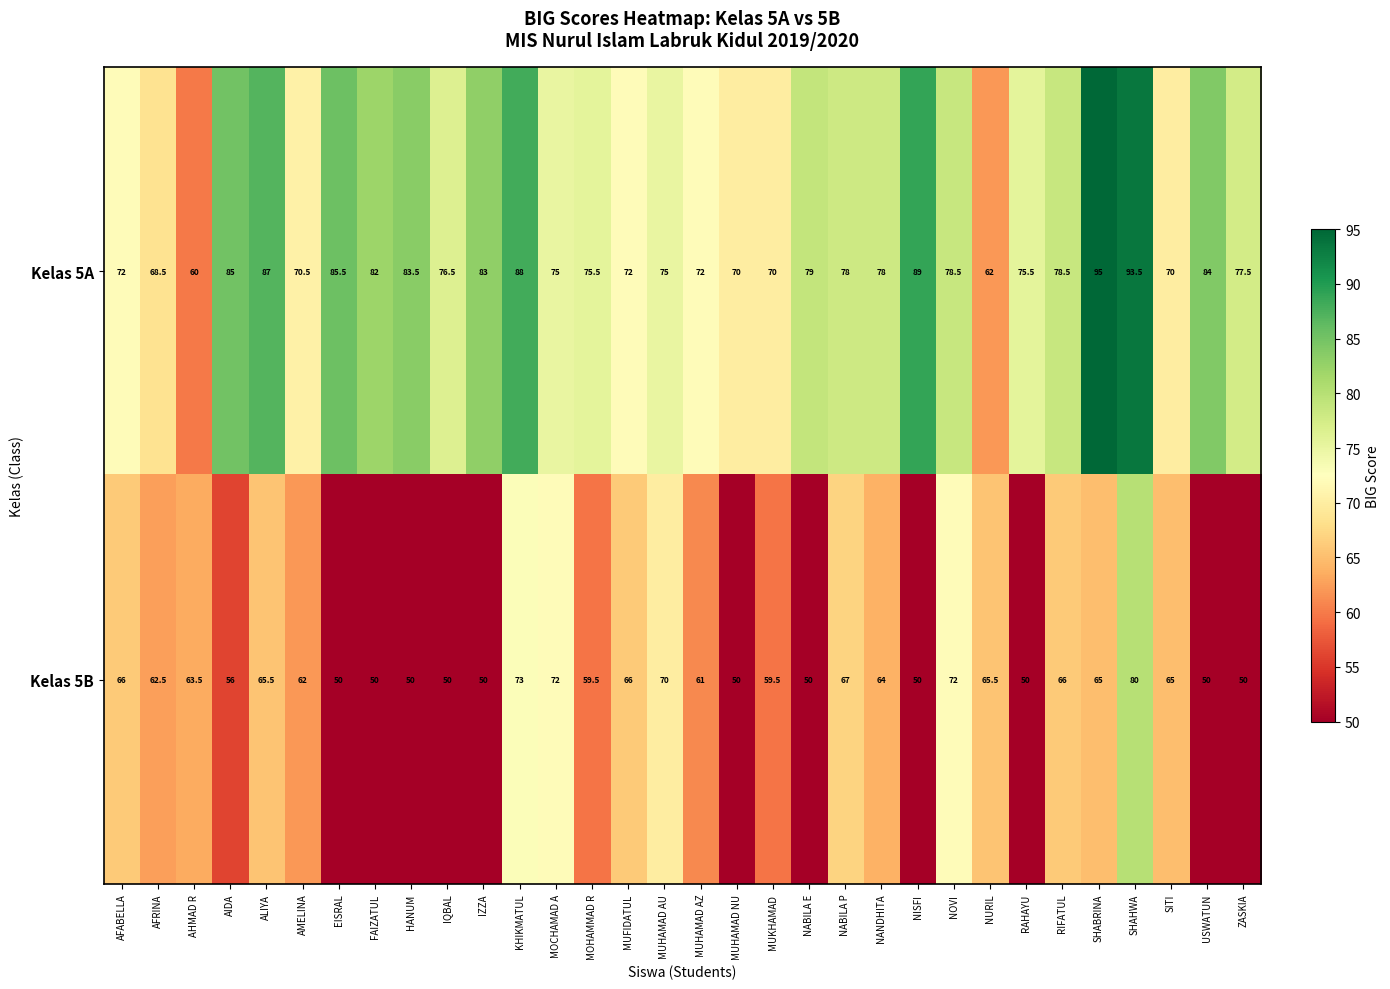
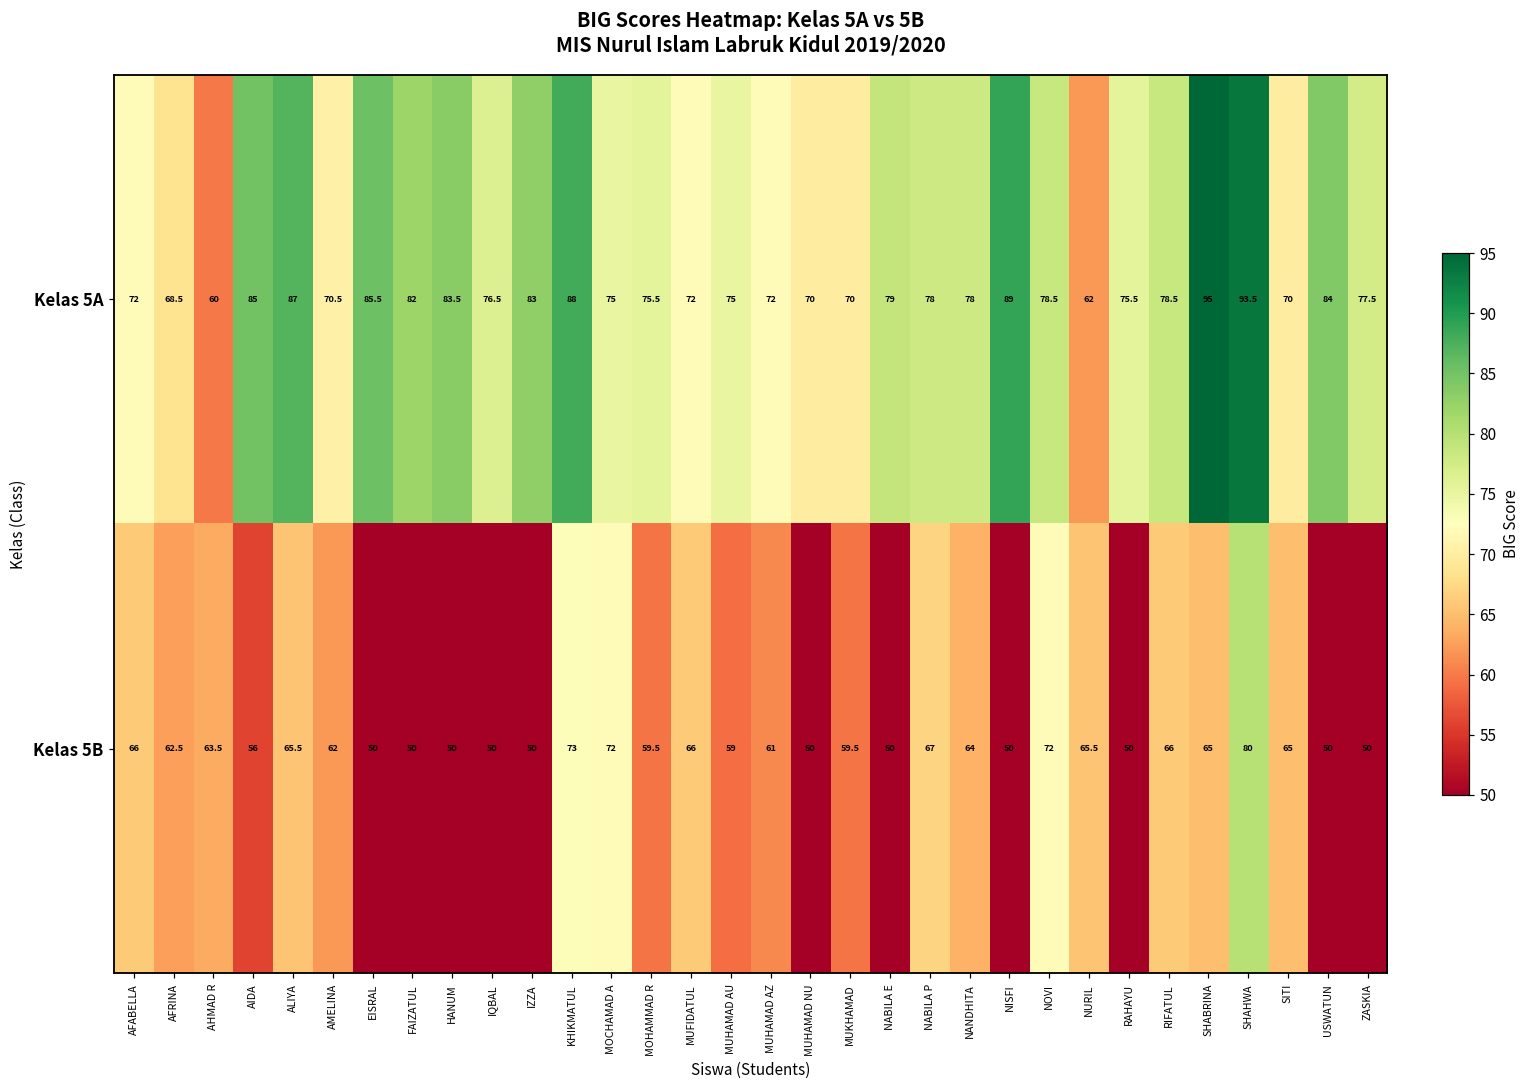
  {
    "Kelas 5A": {
      "AFABELLA": 72,
      "AFRINA": 68.5,
      "AHMAD R": 60,
      "AIDA": 85,
      "ALIYA": 87,
      "AMELINA": 70.5,
      "EISRAL": 85.5,
      "FAIZATUL": 82,
      "HANUM": 83.5,
      "IQBAL": 76.5,
      "IZZA": 83,
      "KHIKMATUL": 88,
      "MOCHAMAD A": 75,
      "MOHAMMAD R": 75.5,
      "MUFIDATUL": 72,
      "MUHAMAD AU": 75,
      "MUHAMAD AZ": 72,
      "MUHAMAD NU": 70,
      "MUKHAMAD": 70,
      "NABILA E": 79,
      "NABILA P": 78,
      "NANDHITA": 78,
      "NISFI": 89,
      "NOVI": 78.5,
      "NURIL": 62,
      "RAHAYU": 75.5,
      "RIFATUL": 78.5,
      "SHABRINA": 95,
      "SHAHWA": 93.5,
      "SITI": 70,
      "USWATUN": 84,
      "ZASKIA": 77.5
    },
    "Kelas 5B": {
      "AFABELLA": 66,
      "AFRINA": 62.5,
      "AHMAD R": 63.5,
      "AIDA": 56,
      "ALIYA": 65.5,
      "AMELINA": 62,
      "EISRAL": 50,
      "FAIZATUL": 50,
      "HANUM": 50,
      "IQBAL": 50,
      "IZZA": 50,
      "KHIKMATUL": 73,
      "MOCHAMAD A": 72,
      "MOHAMMAD R": 59.5,
      "MUFIDATUL": 66,
-     "MUHAMAD AU": 70,
+     "MUHAMAD AU": 59,
      "MUHAMAD AZ": 61,
      "MUHAMAD NU": 50,
      "MUKHAMAD": 59.5,
      "NABILA E": 50,
      "NABILA P": 67,
      "NANDHITA": 64,
      "NISFI": 50,
      "NOVI": 72,
      "NURIL": 65.5,
      "RAHAYU": 50,
      "RIFATUL": 66,
      "SHABRINA": 65,
      "SHAHWA": 80,
      "SITI": 65,
      "USWATUN": 50,
      "ZASKIA": 50
    }
  }
